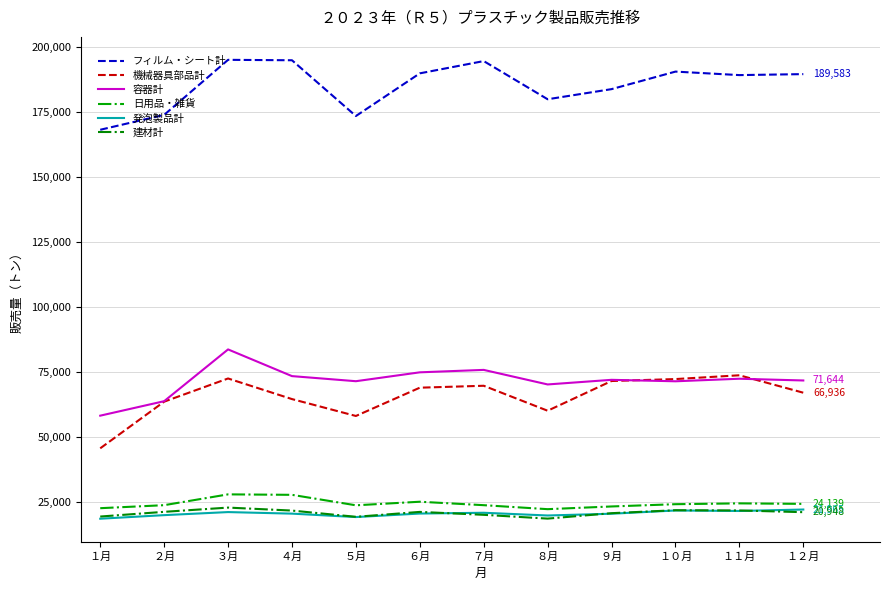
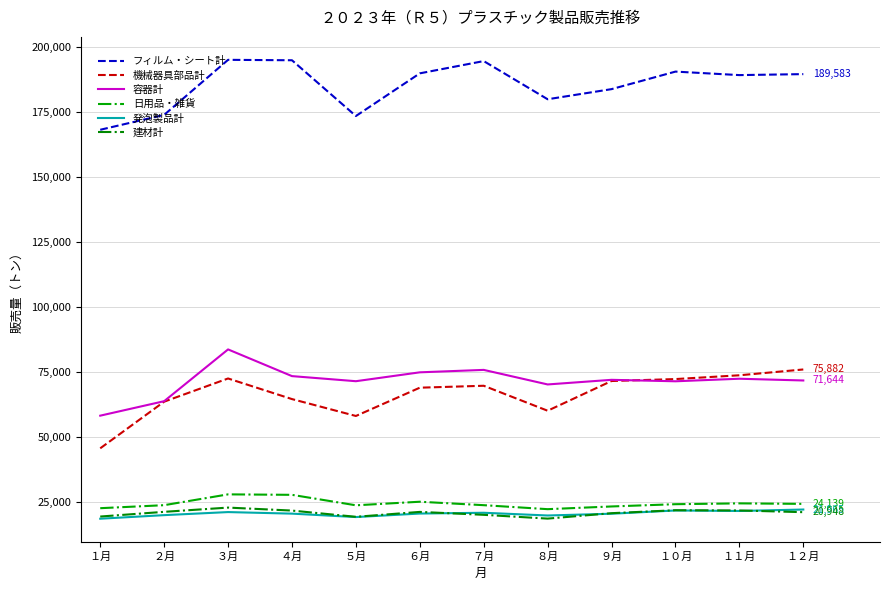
  {
    "フィルム・シート計": {
      "１２月": "189,583"
    },
    "機械器具部品計": {
-     "１２月": "66,936"
+     "１２月": "75,882"
    },
    "容器計": {
      "１２月": "71,644"
    },
    "発泡製品計": {
      "２月": "20,000",
      "３月": "21,000",
      "４月": "20,000",
      "８月": "20,000"
    }
  }
